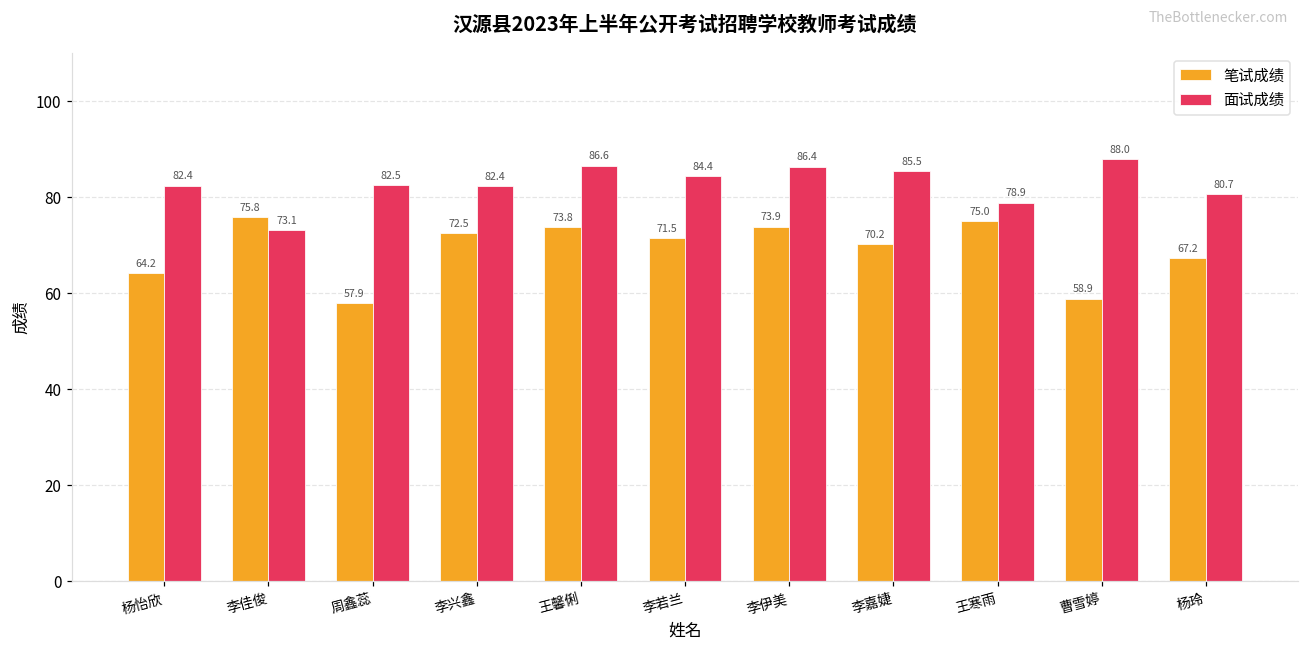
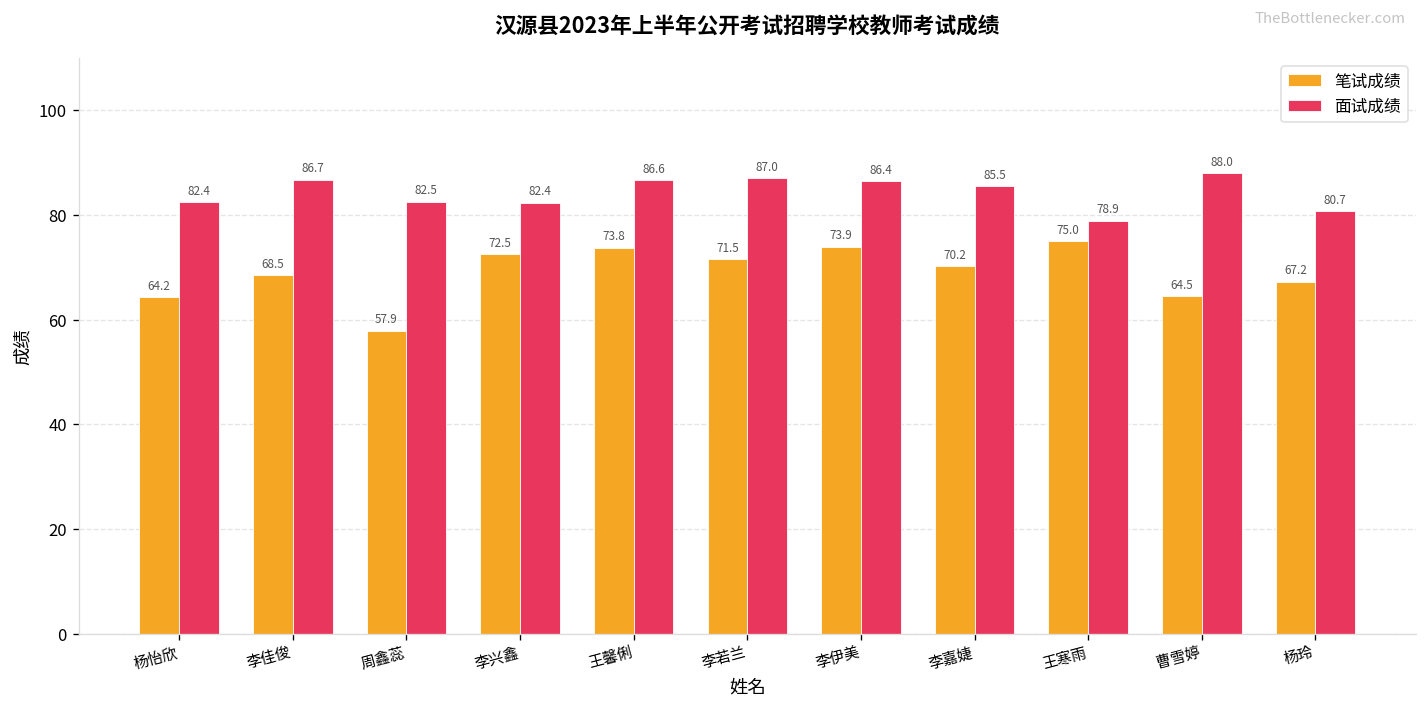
  {
    "笔试成绩": {
      "杨怡欣": 64.2,
-     "李佳俊": 75.8,
+     "李佳俊": 68.5,
      "周鑫蕊": 57.9,
      "李兴鑫": 72.5,
      "王馨俐": 73.8,
      "李若兰": 71.5,
      "李伊美": 73.9,
      "李嘉婕": 70.2,
      "王寒雨": 75.0,
-     "曹雪婷": 58.9,
+     "曹雪婷": 64.5,
      "杨玲": 67.2
    },
    "面试成绩": {
      "杨怡欣": 82.4,
-     "李佳俊": 73.1,
+     "李佳俊": 86.7,
      "周鑫蕊": 82.5,
      "李兴鑫": 82.4,
      "王馨俐": 86.6,
-     "李若兰": 84.4,
+     "李若兰": 87.0,
      "李伊美": 86.4,
      "李嘉婕": 85.5,
      "王寒雨": 78.9,
      "曹雪婷": 88.0,
      "杨玲": 80.7
    }
  }
